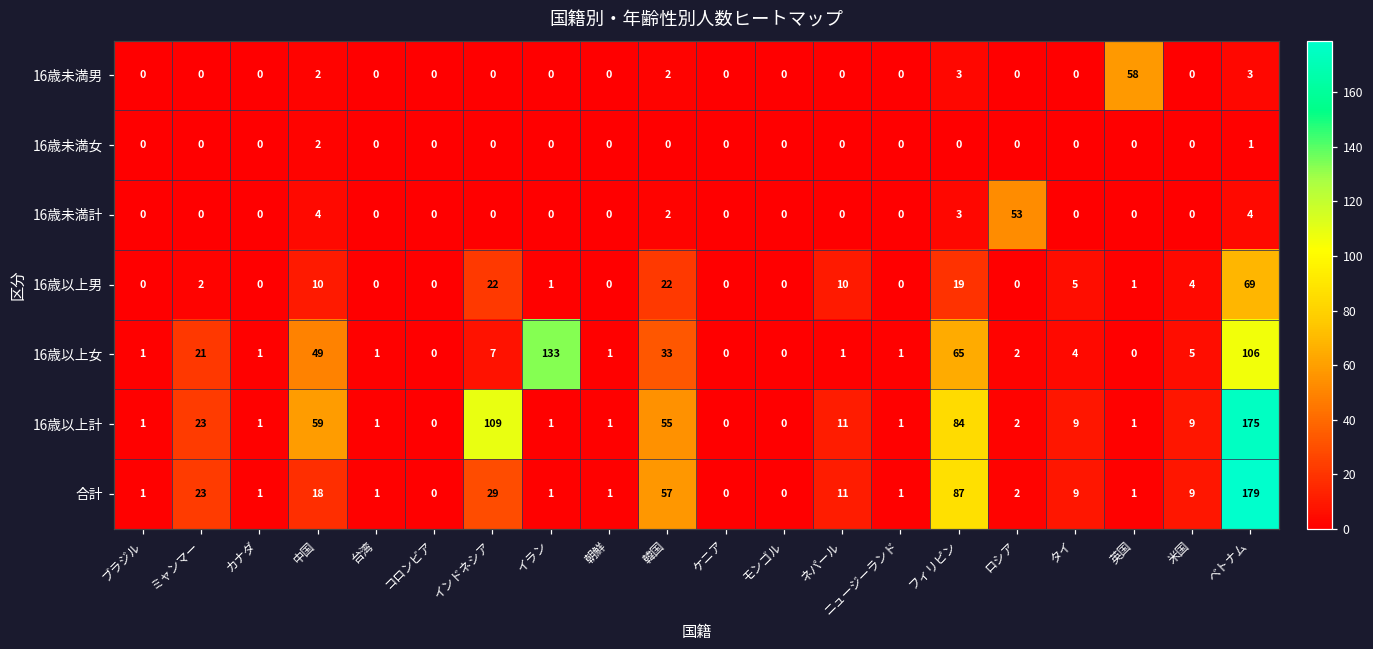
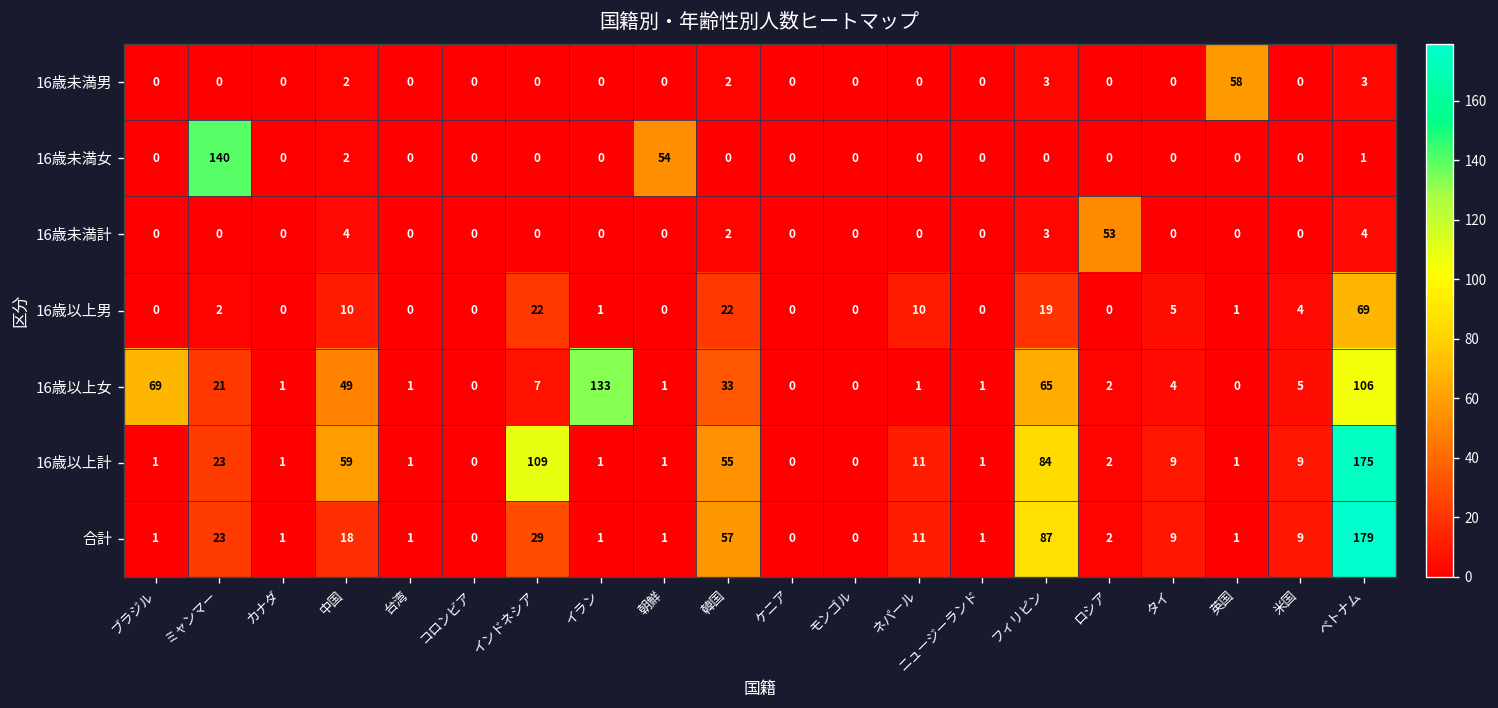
  {
    "16歳未満男": {
      "ブラジル": 0,
      "ミャンマー": 0,
      "カナダ": 0,
      "中国": 2,
      "台湾": 0,
      "コロンビア": 0,
      "インドネシア": 0,
      "イラン": 0,
      "朝鮮": 0,
      "韓国": 2,
      "ケニア": 0,
      "モンゴル": 0,
      "ネパール": 0,
      "ニュージーランド": 0,
      "フィリピン": 3,
      "ロシア": 0,
      "タイ": 0,
      "英国": 58,
      "米国": 0,
      "ベトナム": 3
    },
    "16歳未満女": {
      "ブラジル": 0,
-     "ミャンマー": 0,
+     "ミャンマー": 140,
      "カナダ": 0,
      "中国": 2,
      "台湾": 0,
      "コロンビア": 0,
      "インドネシア": 0,
      "イラン": 0,
-     "朝鮮": 0,
+     "朝鮮": 54,
      "韓国": 0,
      "ケニア": 0,
      "モンゴル": 0,
      "ネパール": 0,
      "ニュージーランド": 0,
      "フィリピン": 0,
      "ロシア": 0,
      "タイ": 0,
      "英国": 0,
      "米国": 0,
      "ベトナム": 1
    },
    "16歳未満計": {
      "ブラジル": 0,
      "ミャンマー": 0,
      "カナダ": 0,
      "中国": 4,
      "台湾": 0,
      "コロンビア": 0,
      "インドネシア": 0,
      "イラン": 0,
      "朝鮮": 0,
      "韓国": 2,
      "ケニア": 0,
      "モンゴル": 0,
      "ネパール": 0,
      "ニュージーランド": 0,
      "フィリピン": 3,
      "ロシア": 53,
      "タイ": 0,
      "英国": 0,
      "米国": 0,
      "ベトナム": 4
    },
    "16歳以上男": {
      "ブラジル": 0,
      "ミャンマー": 2,
      "カナダ": 0,
      "中国": 10,
      "台湾": 0,
      "コロンビア": 0,
      "インドネシア": 22,
      "イラン": 1,
      "朝鮮": 0,
      "韓国": 22,
      "ケニア": 0,
      "モンゴル": 0,
      "ネパール": 10,
      "ニュージーランド": 0,
      "フィリピン": 19,
      "ロシア": 0,
      "タイ": 5,
      "英国": 1,
      "米国": 4,
      "ベトナム": 69
    },
    "16歳以上女": {
-     "ブラジル": 1,
+     "ブラジル": 69,
      "ミャンマー": 21,
      "カナダ": 1,
      "中国": 49,
      "台湾": 1,
      "コロンビア": 0,
      "インドネシア": 7,
      "イラン": 133,
      "朝鮮": 1,
      "韓国": 33,
      "ケニア": 0,
      "モンゴル": 0,
      "ネパール": 1,
      "ニュージーランド": 1,
      "フィリピン": 65,
      "ロシア": 2,
      "タイ": 4,
      "英国": 0,
      "米国": 5,
      "ベトナム": 106
    },
    "16歳以上計": {
      "ブラジル": 1,
      "ミャンマー": 23,
      "カナダ": 1,
      "中国": 59,
      "台湾": 1,
      "コロンビア": 0,
      "インドネシア": 109,
      "イラン": 1,
      "朝鮮": 1,
      "韓国": 55,
      "ケニア": 0,
      "モンゴル": 0,
      "ネパール": 11,
      "ニュージーランド": 1,
      "フィリピン": 84,
      "ロシア": 2,
      "タイ": 9,
      "英国": 1,
      "米国": 9,
      "ベトナム": 175
    },
    "合計": {
      "ブラジル": 1,
      "ミャンマー": 23,
      "カナダ": 1,
      "中国": 18,
      "台湾": 1,
      "コロンビア": 0,
      "インドネシア": 29,
      "イラン": 1,
      "朝鮮": 1,
      "韓国": 57,
      "ケニア": 0,
      "モンゴル": 0,
      "ネパール": 11,
      "ニュージーランド": 1,
      "フィリピン": 87,
      "ロシア": 2,
      "タイ": 9,
      "英国": 1,
      "米国": 9,
      "ベトナム": 179
    }
  }
